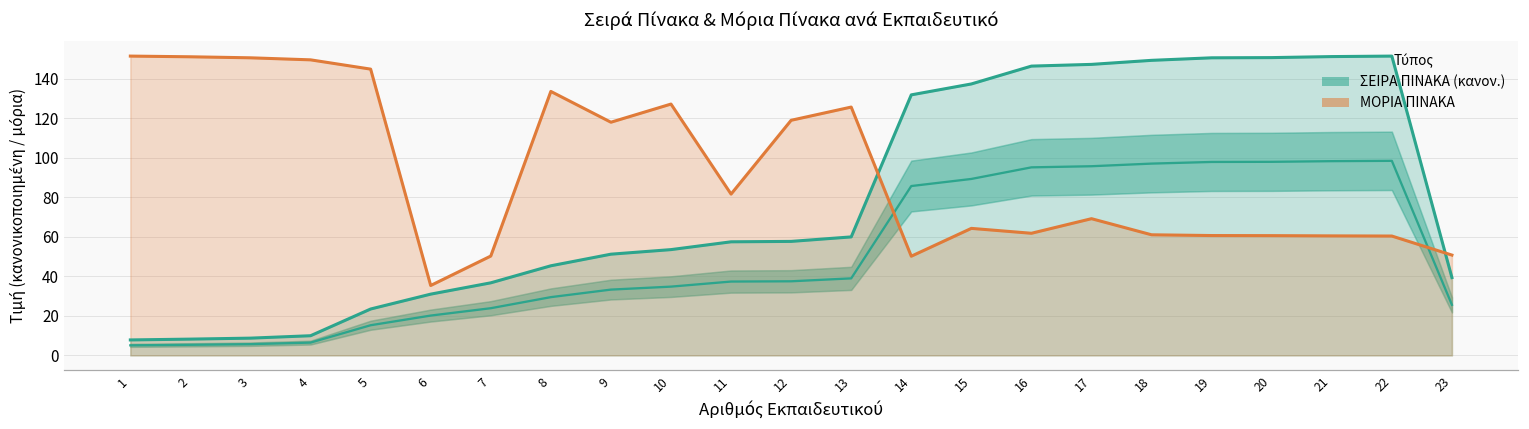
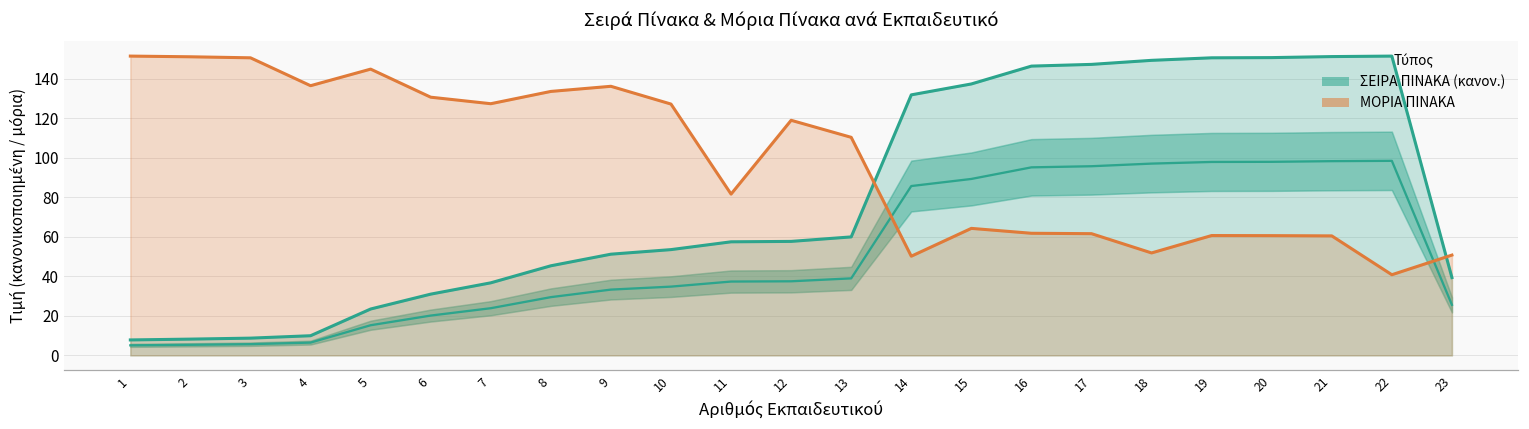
  {
    "ΜΟΡΙΑ ΠΙΝΑΚΑ": {
      "1": 152,
      "2": 151,
      "3": 151,
-     "4": 150,
+     "4": 137,
      "5": 145,
-     "6": 35,
-     "7": 50,
+     "6": 131,
+     "7": 127,
      "8": 134,
-     "9": 118,
+     "9": 136,
      "10": 127,
      "11": 82,
      "12": 119,
-     "13": 126,
+     "13": 110,
      "14": 50,
      "15": 64,
      "16": 62,
-     "17": 69,
-     "18": 61,
+     "17": 62,
+     "18": 52,
      "19": 61,
      "20": 61,
      "21": 61,
-     "22": 60,
+     "22": 41,
      "23": 51
    }
  }
